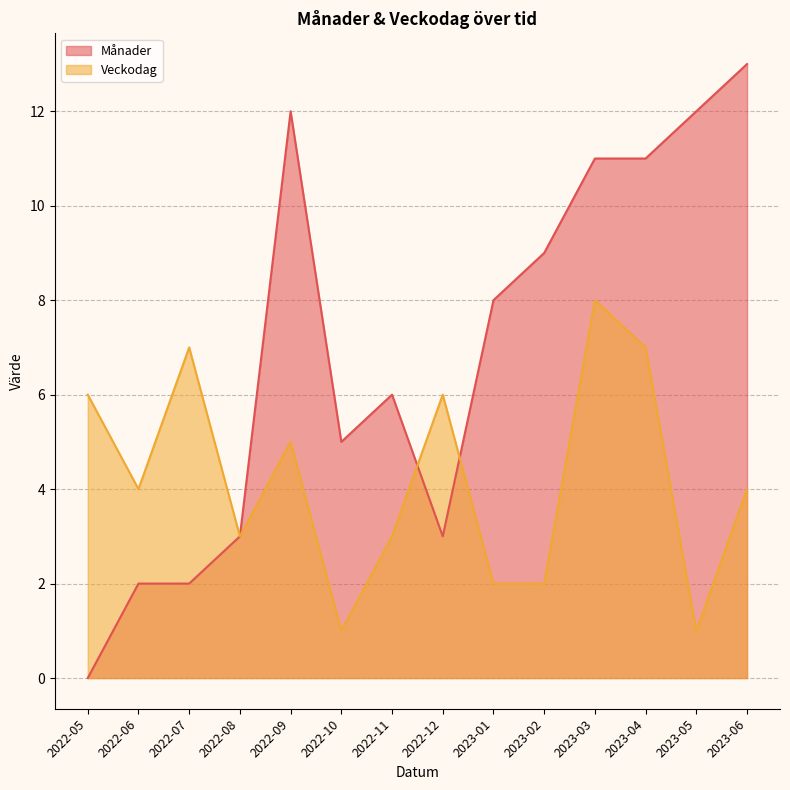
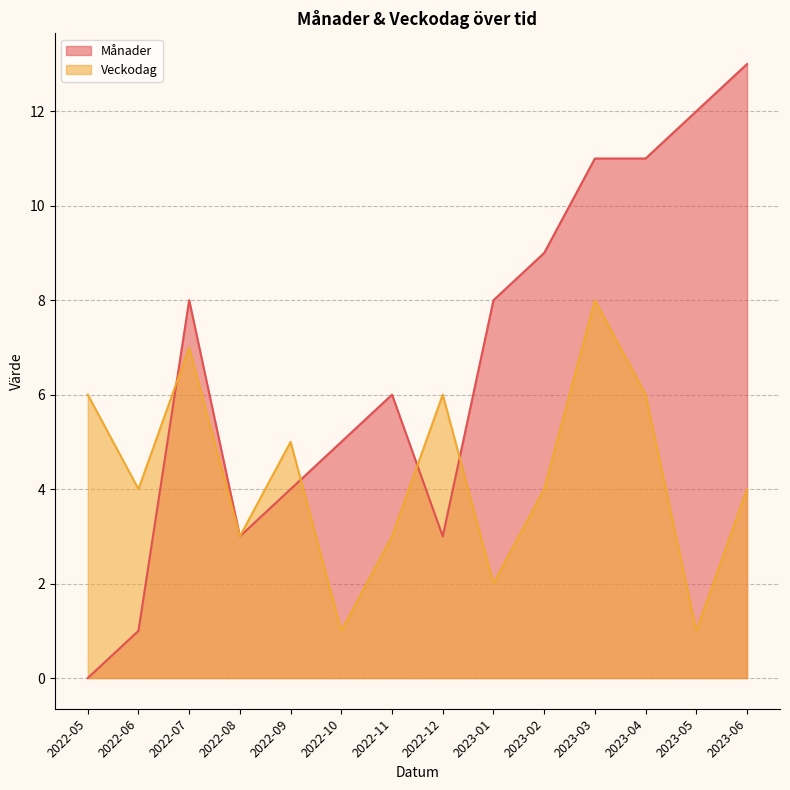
  {
    "Månader": {
      "2022-05": 0,
-     "2022-06": 2,
-     "2022-07": 2,
-     "2022-09": 12,
+     "2022-06": 1,
+     "2022-07": 8,
+     "2022-09": 4,
      "2022-10": 5,
      "2022-11": 6,
      "2022-12": 3,
      "2023-01": 8,
      "2023-02": 9,
      "2023-03": 11,
      "2023-04": 11,
      "2023-05": 12,
      "2023-06": 13
    },
    "Veckodag": {
      "2022-05": 6,
      "2022-06": 4,
      "2022-07": 7,
      "2022-09": 5,
      "2022-10": 1,
      "2022-11": 3,
      "2022-12": 6,
      "2023-01": 2,
-     "2023-02": 2,
+     "2023-02": 4,
      "2023-03": 8,
-     "2023-04": 7,
+     "2023-04": 6,
      "2023-05": 1,
      "2023-06": 4
    }
  }
